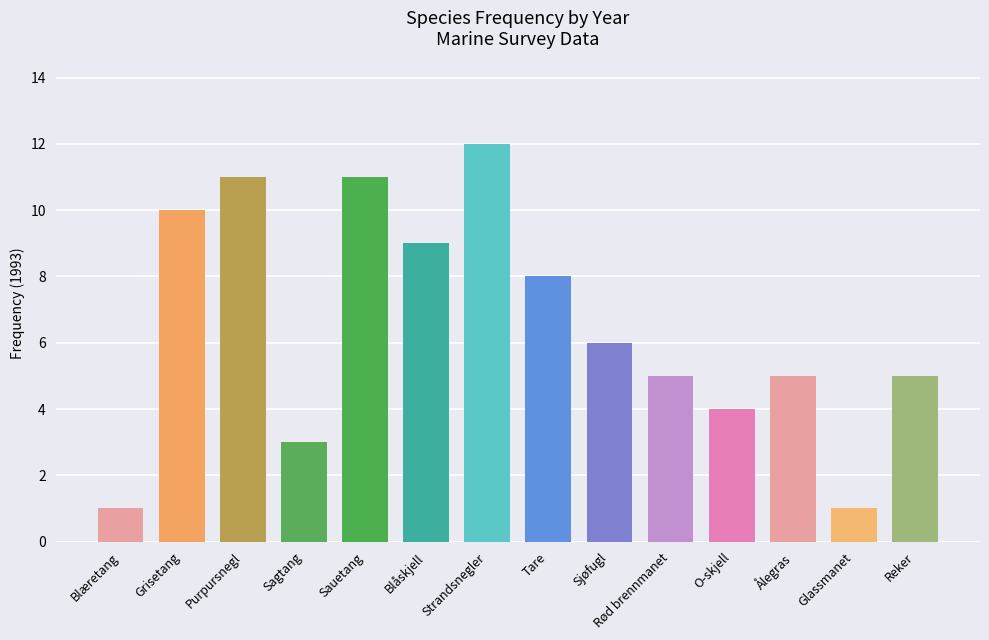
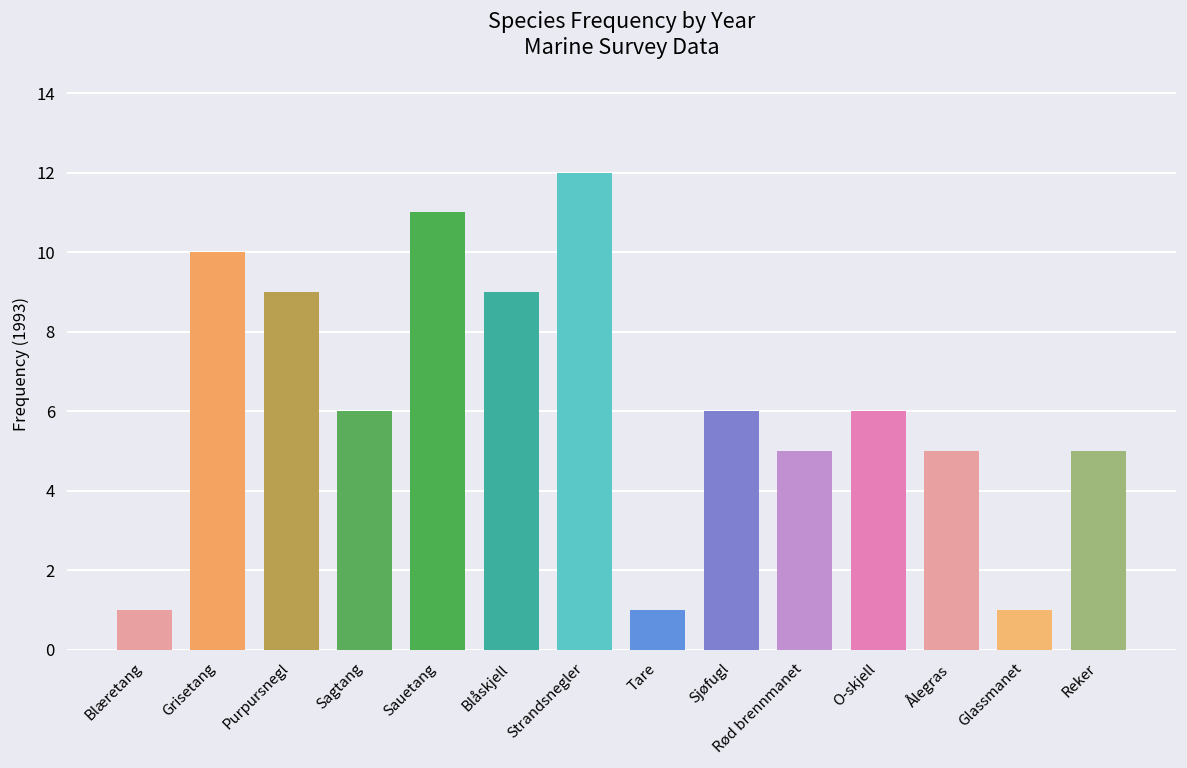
  {
    "Blæretang": 1,
    "Grisetang": 10,
-   "Purpursnegl": 11,
-   "Sagtang": 3,
+   "Purpursnegl": 9,
+   "Sagtang": 6,
    "Sauetang": 11,
    "Blåskjell": 9,
    "Strandsnegler": 12,
-   "Tare": 8,
+   "Tare": 1,
    "Sjøfugl": 6,
    "Rød brennmanet": 5,
-   "O-skjell": 4,
+   "O-skjell": 6,
    "Ålegras": 5,
    "Glassmanet": 1,
    "Reker": 5
  }
